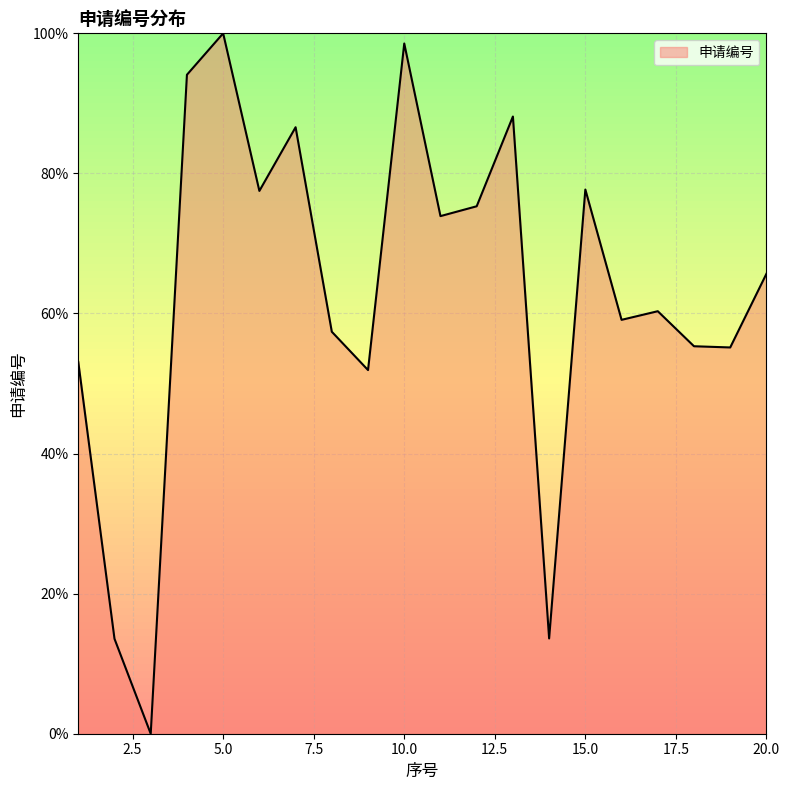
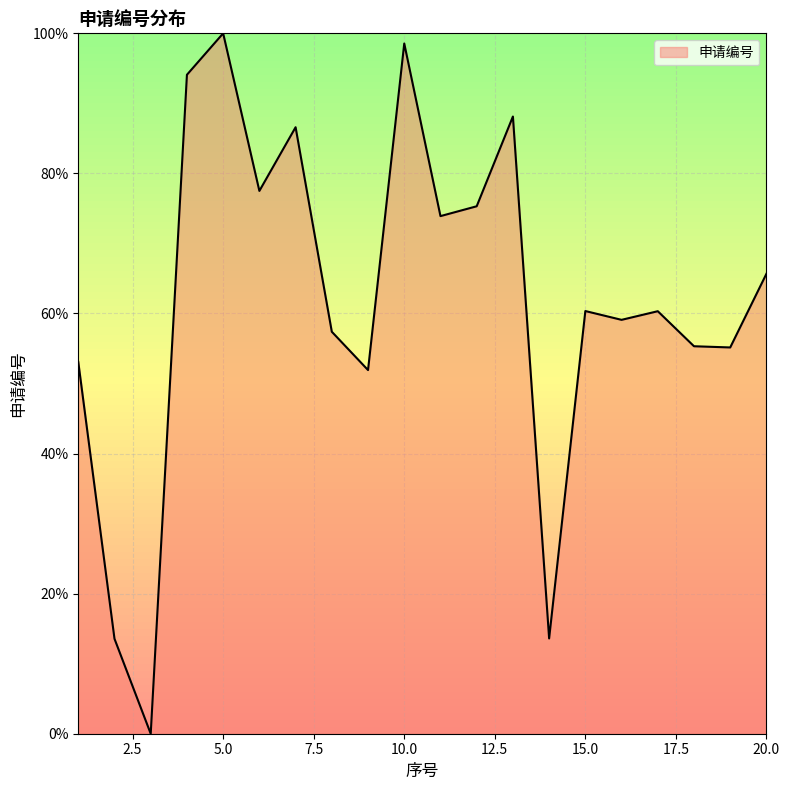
  {
    "5.0": "100%",
    "10.0": "99%",
-   "15.0": "78%",
+   "15.0": "60%",
    "20.0": "66%"
  }
